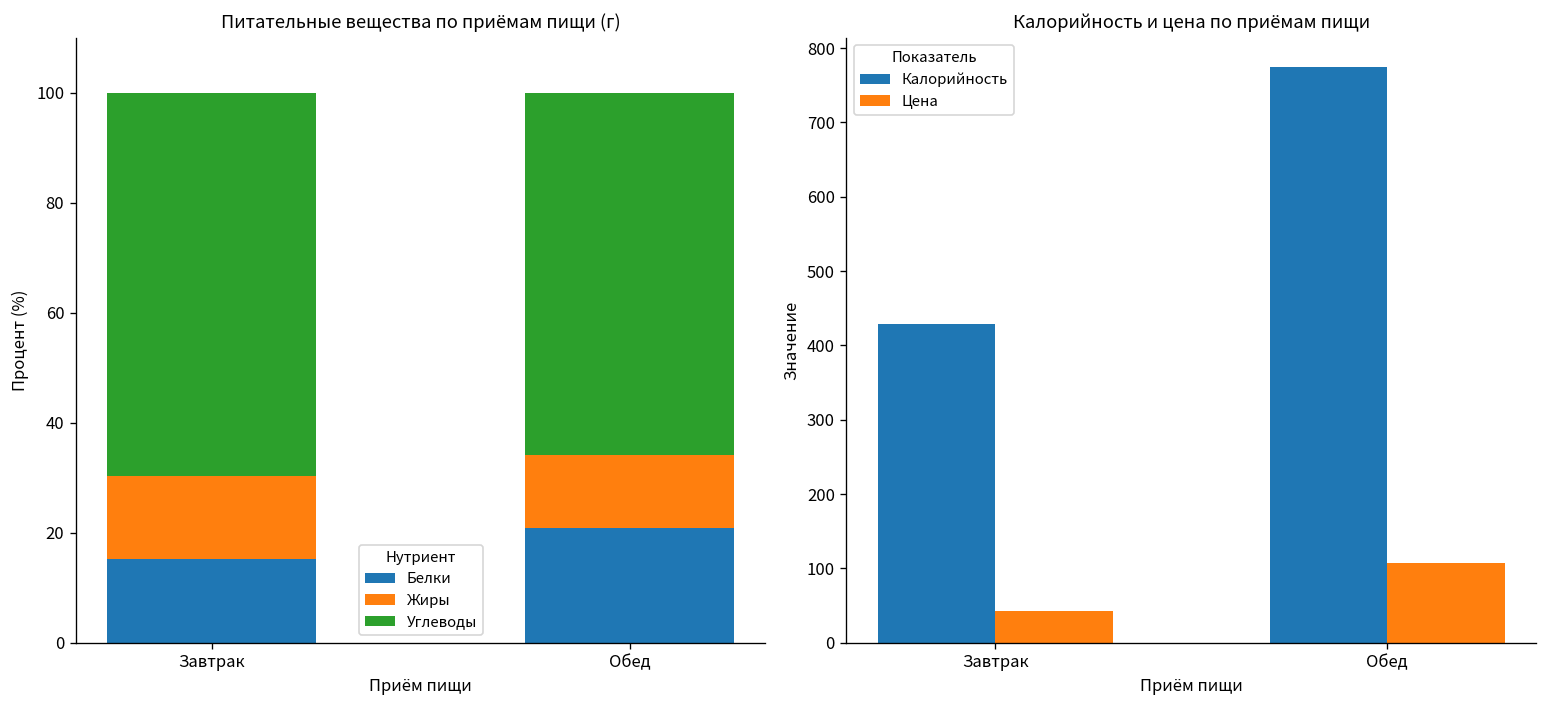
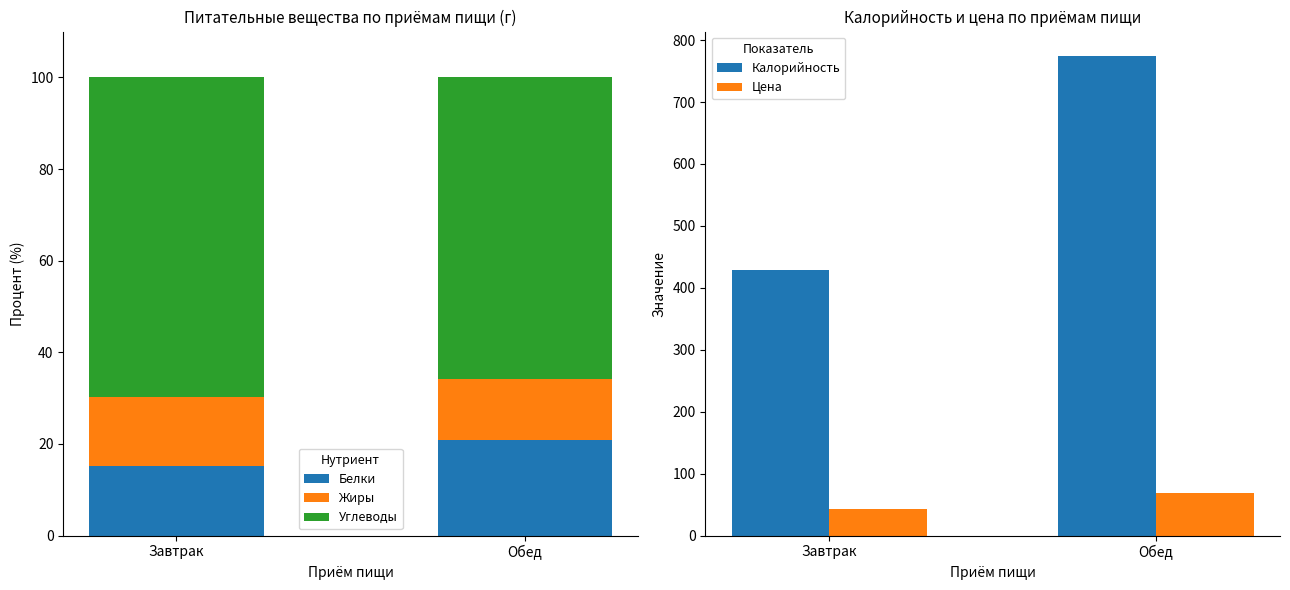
  {
    "Питательные вещества по приёмам пищи (г)": {
      "Белки": {
        "Завтрак": 15,
        "Обед": 21
      },
      "Жиры": {
        "Завтрак": 15,
        "Обед": 13
      },
      "Углеводы": {
        "Завтрак": 70,
        "Обед": 66
      }
    },
    "Калорийность и цена по приёмам пищи": {
      "Калорийность": {
        "Завтрак": 430,
        "Обед": 780
      },
      "Цена": {
        "Завтрак": 40,
-       "Обед": 110
+       "Обед": 70
      }
    }
  }
